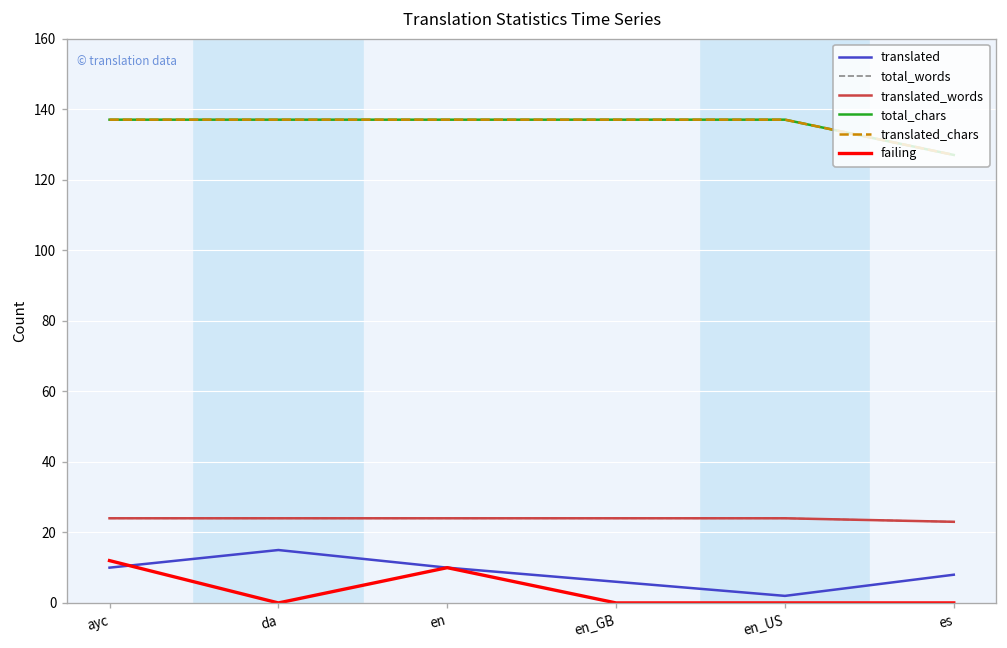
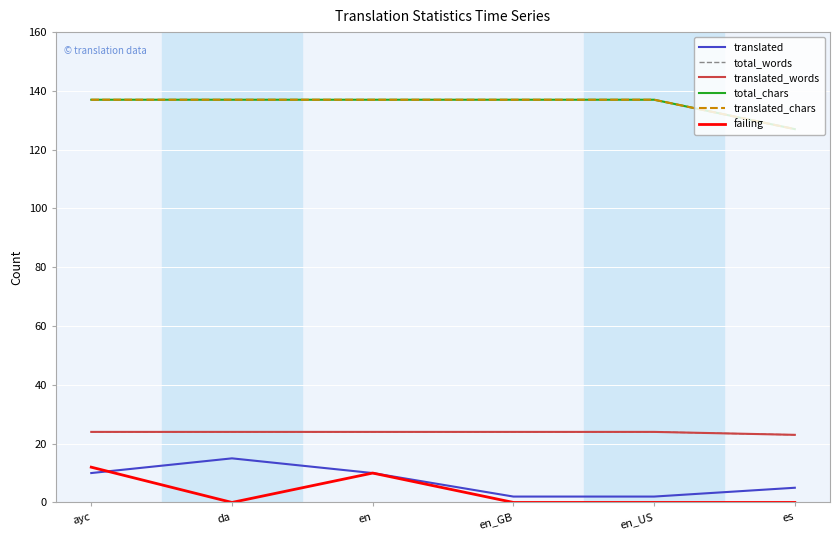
  {
    "translated": {
      "ayc": 10,
      "da": 15,
-     "en_GB": 6,
+     "en_GB": 2,
      "en_US": 2,
-     "es": 8
+     "es": 5
    },
    "translated_words": {
      "ayc": 24,
      "da": 24,
      "en": 24,
      "en_GB": 24,
      "en_US": 24,
      "es": 23
    },
    "translated_chars": {
      "ayc": 137,
      "da": 137,
      "en": 137,
      "en_GB": 137,
      "en_US": 137
    },
    "failing": {
      "ayc": 12,
      "da": 0,
      "en_GB": 0,
      "en_US": 0,
      "es": 0
    }
  }
